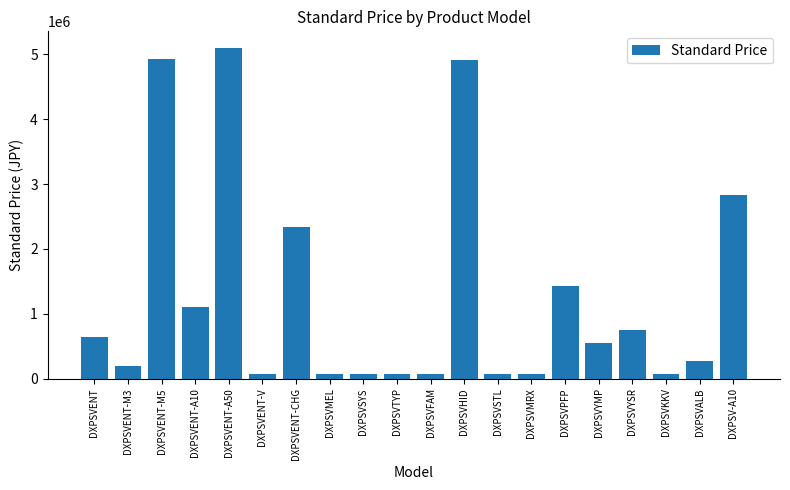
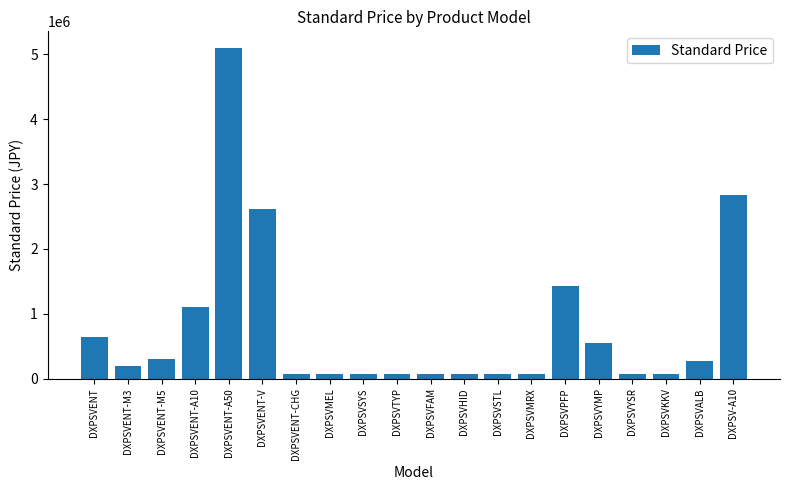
  {
    "DXPSVENT": 600000,
    "DXPSVENT-M3": 200000,
-   "DXPSVENT-M5": 4900000,
+   "DXPSVENT-M5": 300000,
    "DXPSVENT-A10": 1100000,
    "DXPSVENT-A50": 5100000,
-   "DXPSVENT-V": 100000,
-   "DXPSVENT-CHG": 2300000,
+   "DXPSVENT-V": 2600000,
+   "DXPSVENT-CHG": 100000,
    "DXPSVMEL": 100000,
    "DXPSVSYS": 100000,
    "DXPSVTYP": 100000,
    "DXPSVFAM": 100000,
-   "DXPSVHID": 4900000,
+   "DXPSVHID": 100000,
    "DXPSVSTL": 100000,
    "DXPSVMRX": 100000,
    "DXPSVPFP": 1400000,
    "DXPSVYMP": 600000,
-   "DXPSVYSR": 700000,
+   "DXPSVYSR": 100000,
    "DXPSVKKV": 100000,
    "DXPSVALB": 300000,
    "DXPSV-A10": 2800000
  }
